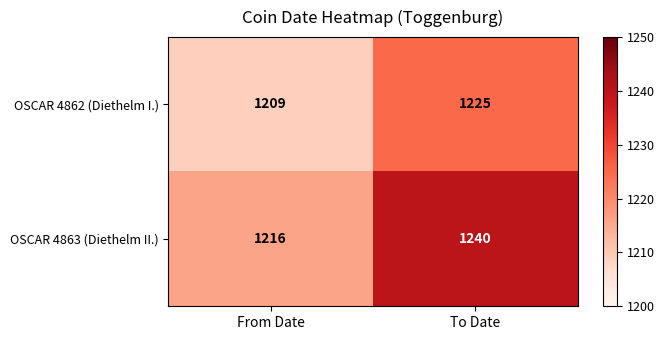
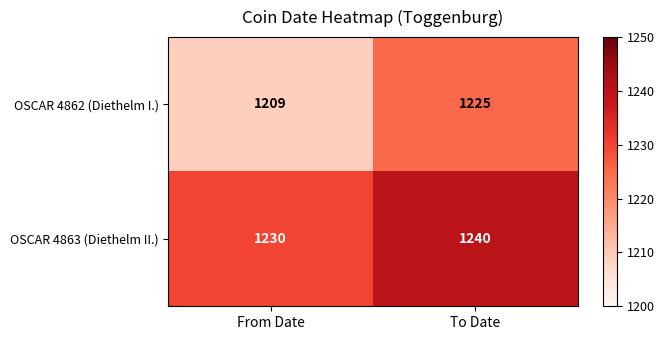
  {
    "OSCAR 4862 (Diethelm I.)": {
      "From Date": 1209,
      "To Date": 1225
    },
    "OSCAR 4863 (Diethelm II.)": {
-     "From Date": 1216,
+     "From Date": 1230,
      "To Date": 1240
    }
  }
